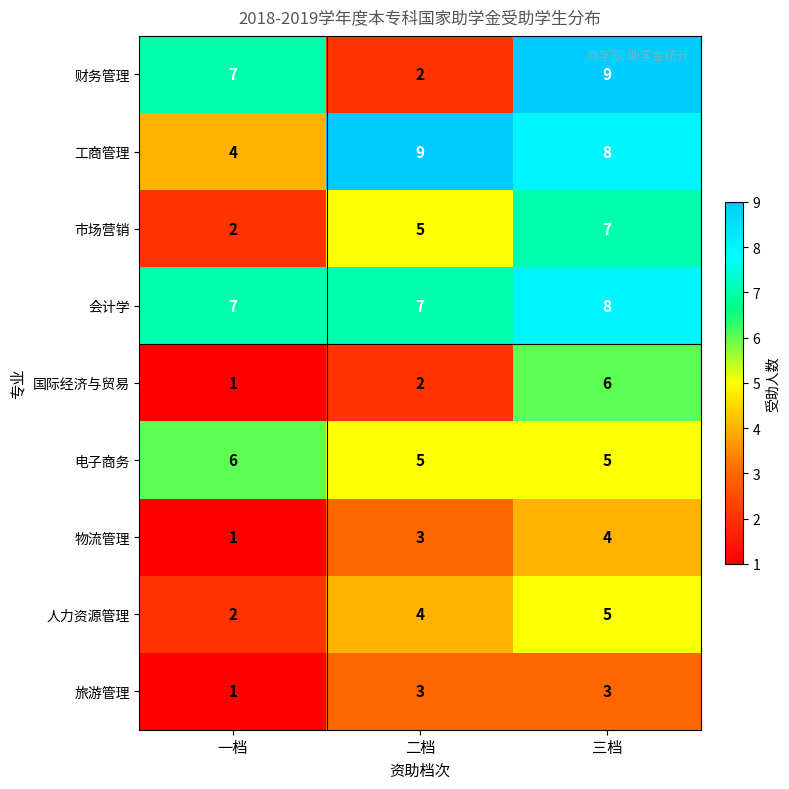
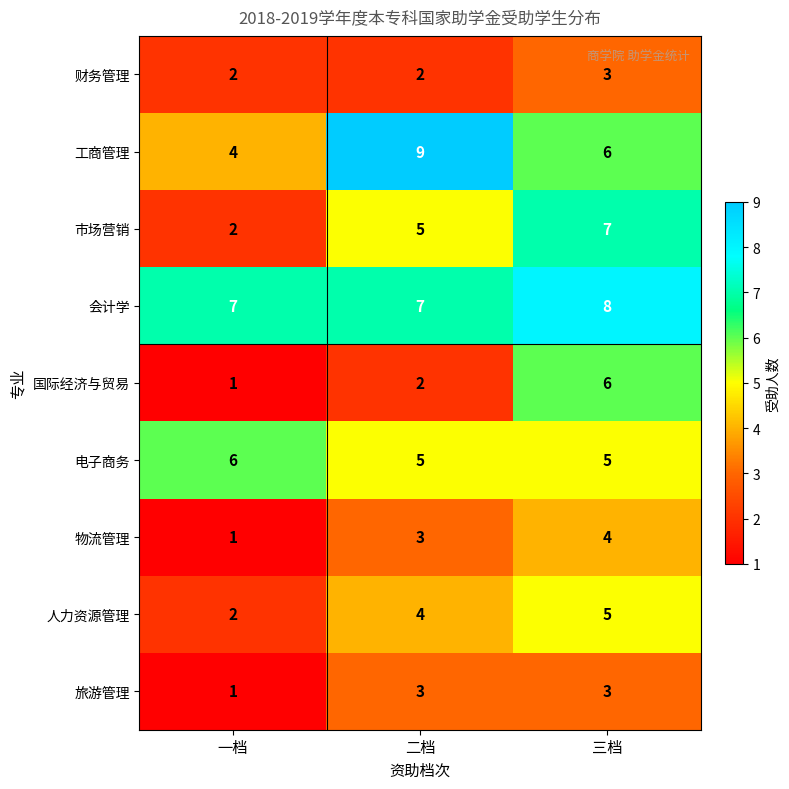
  {
    "财务管理": {
-     "一档": 7,
+     "一档": 2,
      "二档": 2,
-     "三档": 9
+     "三档": 3
    },
    "工商管理": {
      "一档": 4,
      "二档": 9,
-     "三档": 8
+     "三档": 6
    },
    "市场营销": {
      "一档": 2,
      "二档": 5,
      "三档": 7
    },
    "会计学": {
      "一档": 7,
      "二档": 7,
      "三档": 8
    },
    "国际经济与贸易": {
      "一档": 1,
      "二档": 2,
      "三档": 6
    },
    "电子商务": {
      "一档": 6,
      "二档": 5,
      "三档": 5
    },
    "物流管理": {
      "一档": 1,
      "二档": 3,
      "三档": 4
    },
    "人力资源管理": {
      "一档": 2,
      "二档": 4,
      "三档": 5
    },
    "旅游管理": {
      "一档": 1,
      "二档": 3,
      "三档": 3
    }
  }
